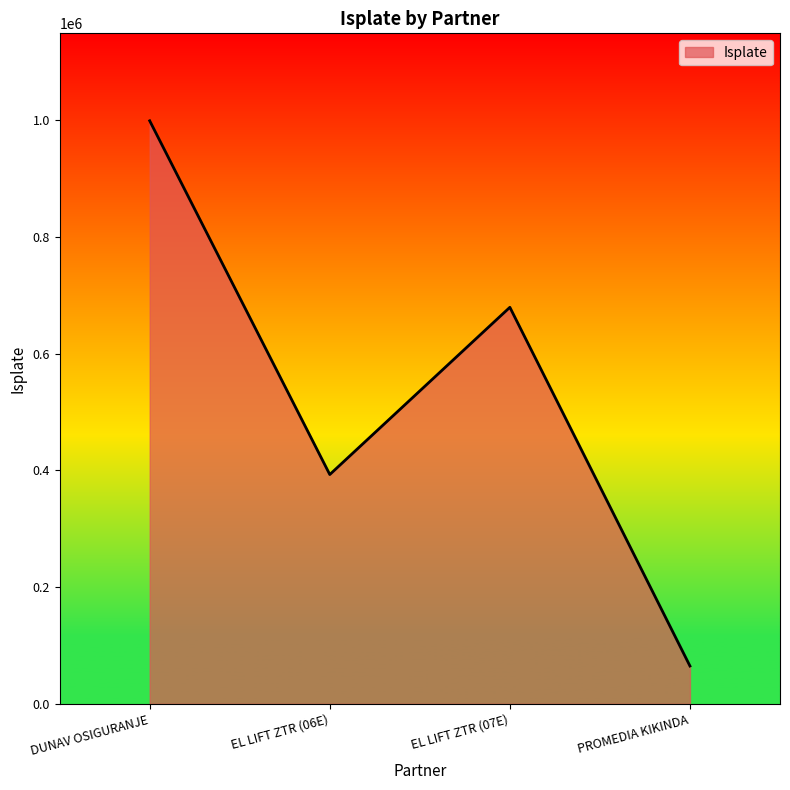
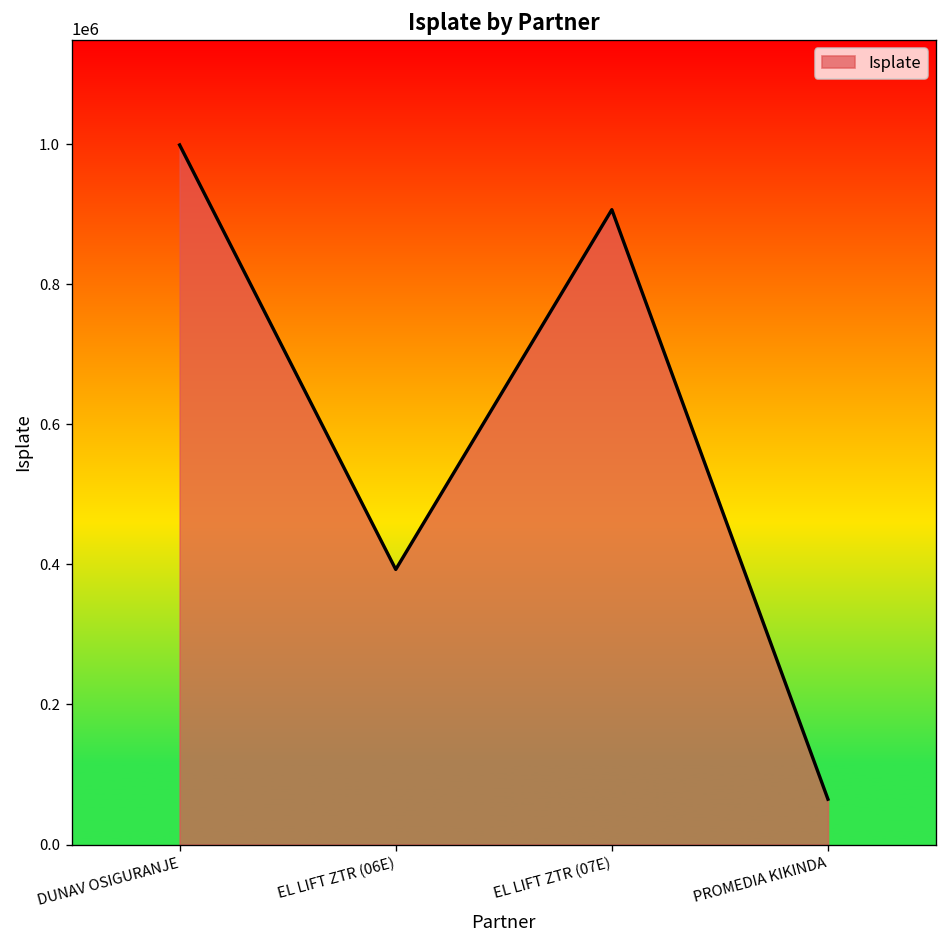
  {
    "DUNAV OSIGURANJE": 1000000,
    "EL LIFT ZTR (06E)": 390000,
-   "EL LIFT ZTR (07E)": 680000,
+   "EL LIFT ZTR (07E)": 910000,
    "PROMEDIA KIKINDA": 60000
  }
